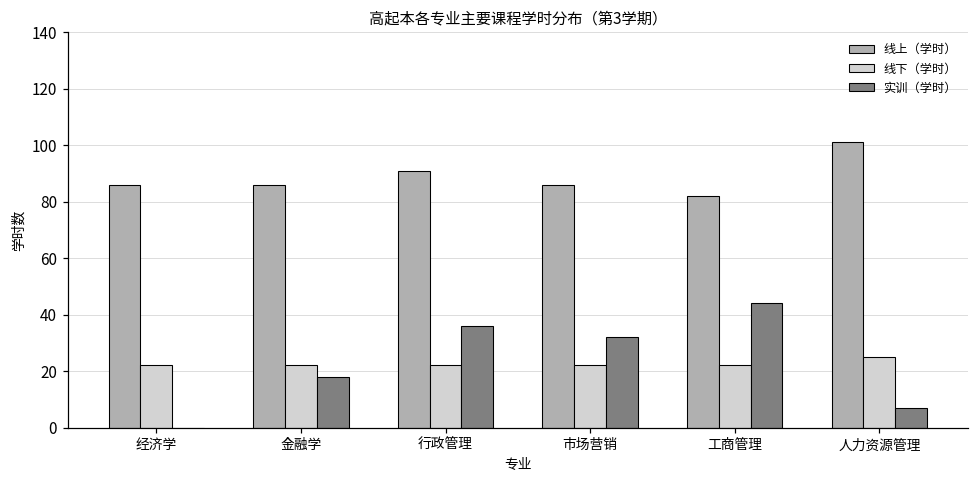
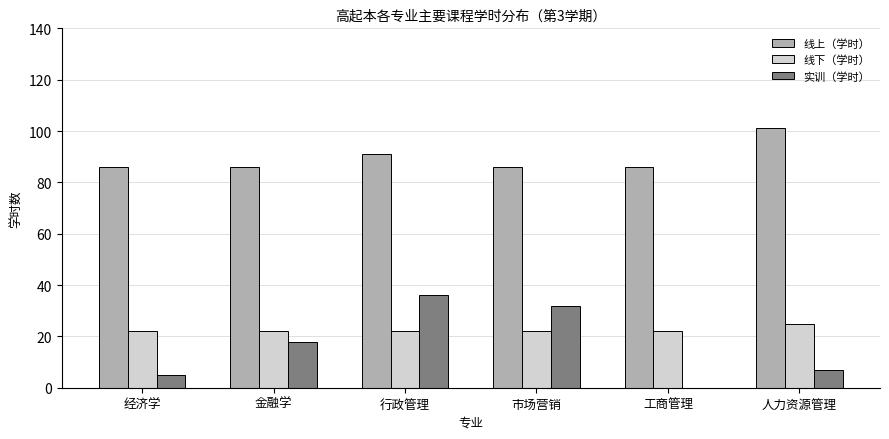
  {
    "线上（学时）": {
      "经济学": 86,
      "金融学": 86,
      "行政管理": 91,
      "市场营销": 86,
-     "工商管理": 82,
+     "工商管理": 86,
      "人力资源管理": 101
    },
    "线下（学时）": {
      "经济学": 22,
      "金融学": 22,
      "行政管理": 22,
      "市场营销": 22,
      "工商管理": 22,
      "人力资源管理": 25
    },
    "实训（学时）": {
-     "经济学": 0,
+     "经济学": 5,
      "金融学": 18,
      "行政管理": 36,
      "市场营销": 32,
-     "工商管理": 44,
+     "工商管理": 0,
      "人力资源管理": 7
    }
  }
